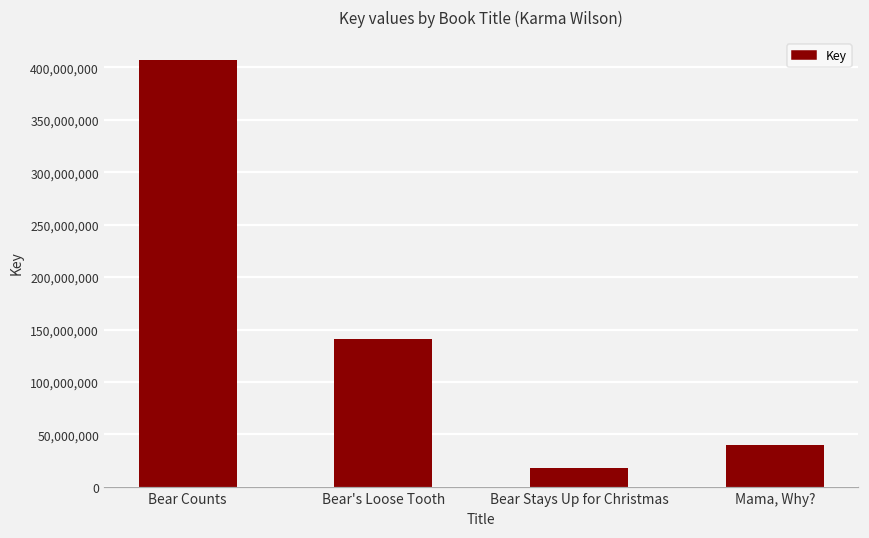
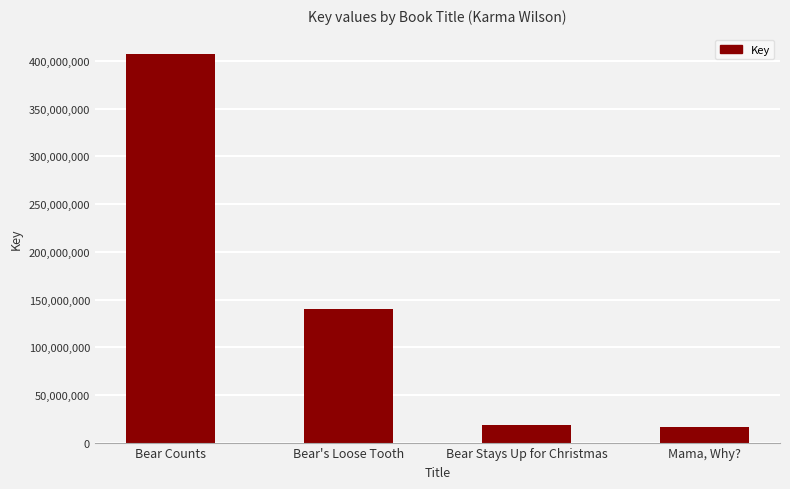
  {
    "Bear Counts": "410,000,000",
    "Bear's Loose Tooth": "140,000,000",
    "Bear Stays Up for Christmas": "20,000,000",
-   "Mama, Why?": "40,000,000"
+   "Mama, Why?": "20,000,000"
  }
